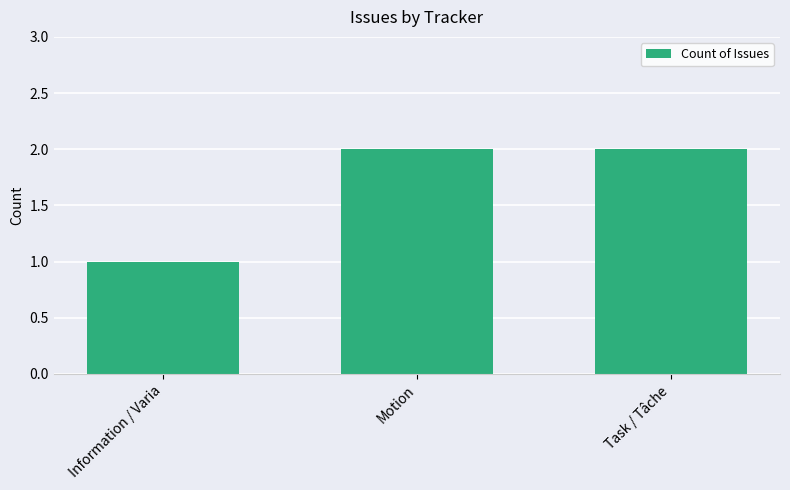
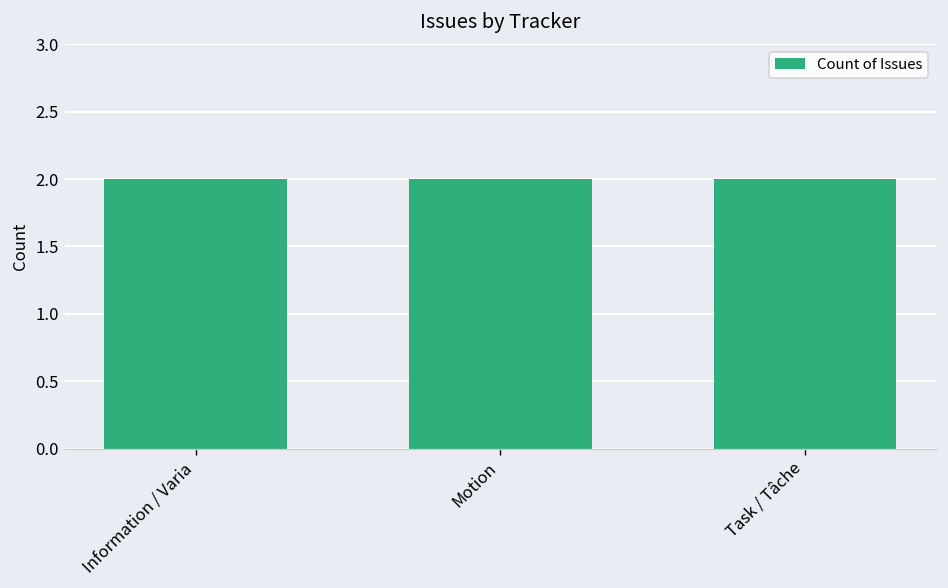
  {
-   "Information / Varia": 1,
+   "Information / Varia": 2,
    "Motion": 2,
    "Task / Tâche": 2
  }
